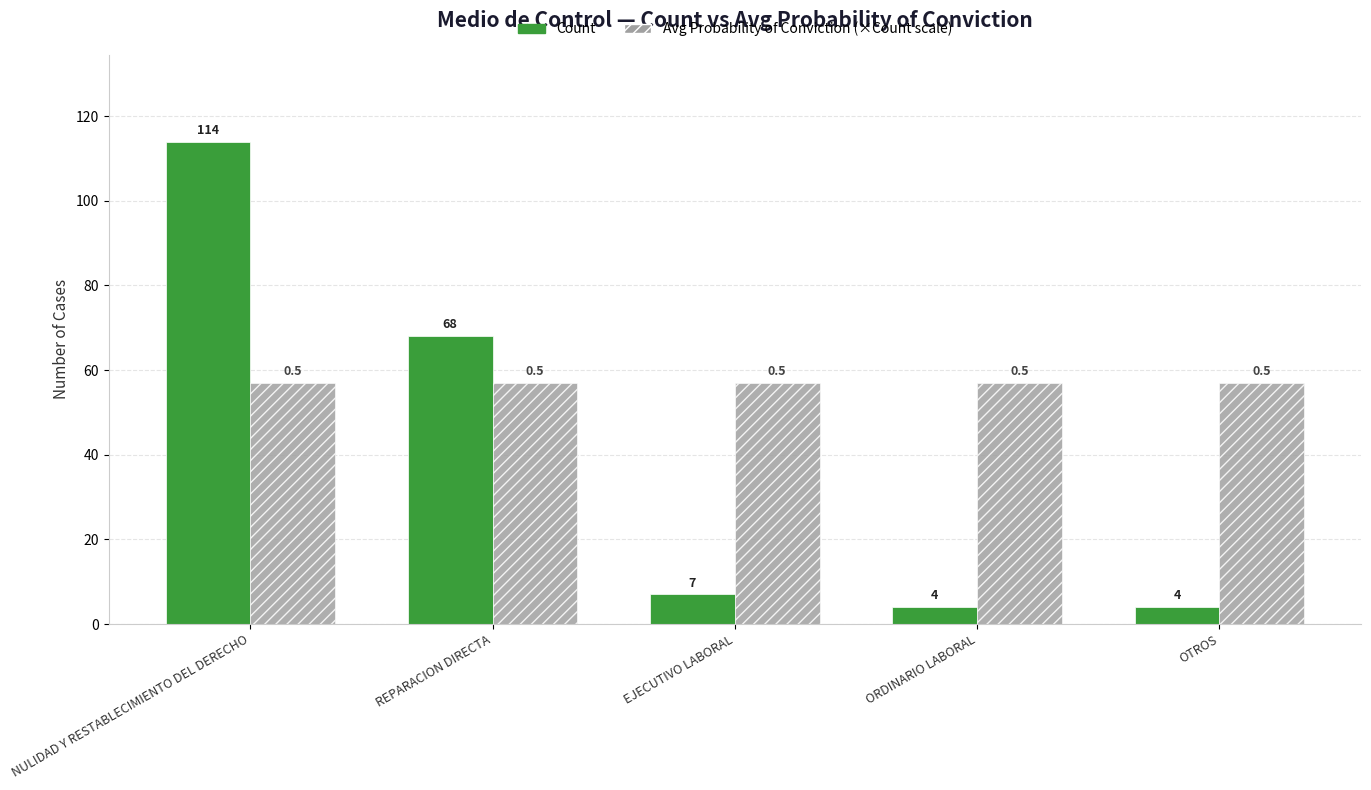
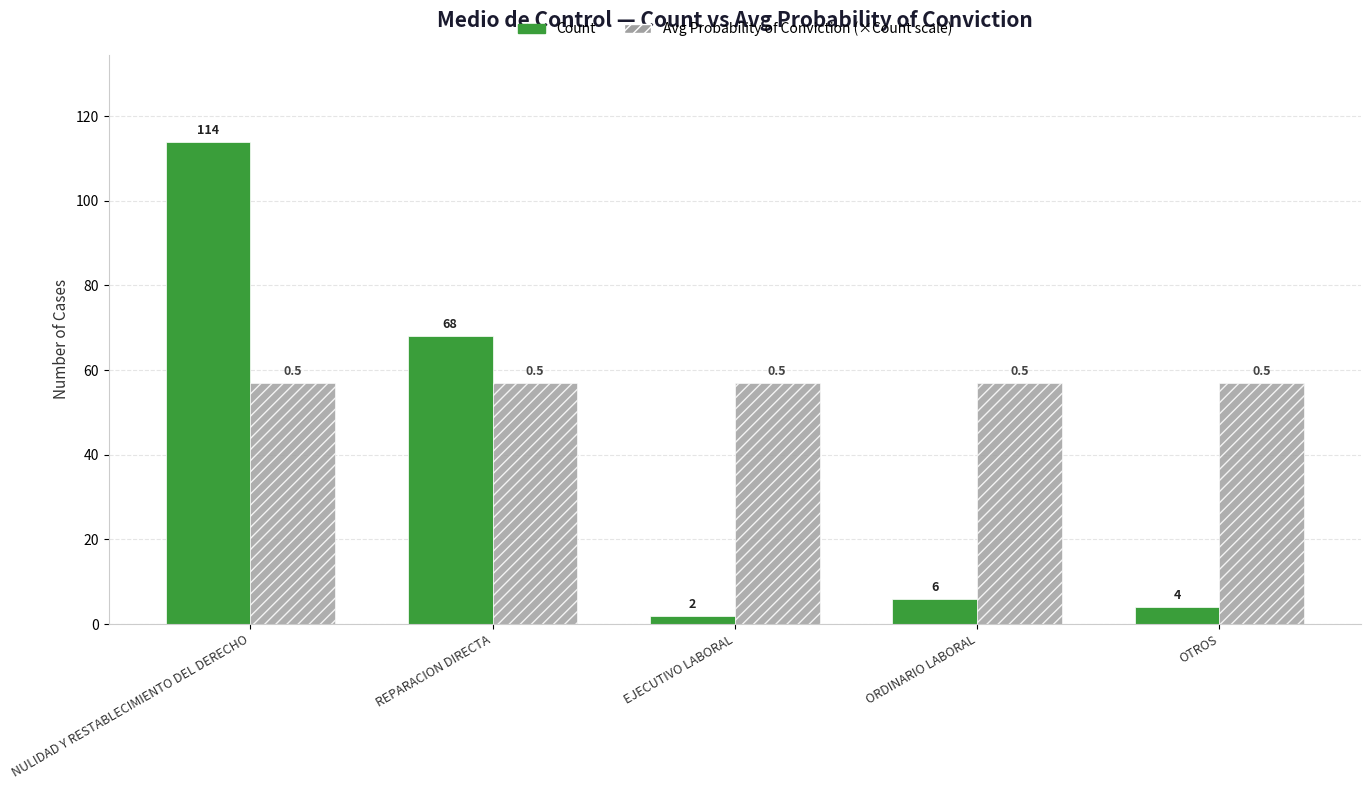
  {
    "Count": {
      "NULIDAD Y RESTABLECIMIENTO DEL DERECHO": 114,
      "REPARACION DIRECTA": 68,
-     "EJECUTIVO LABORAL": 7,
-     "ORDINARIO LABORAL": 4,
+     "EJECUTIVO LABORAL": 2,
+     "ORDINARIO LABORAL": 6,
      "OTROS": 4
    }
  }
